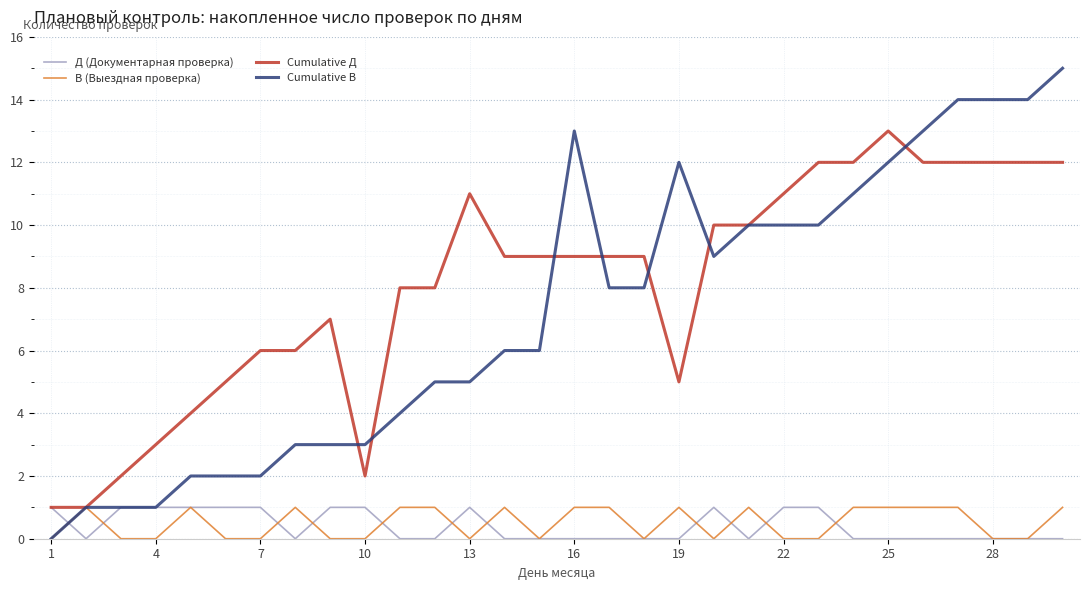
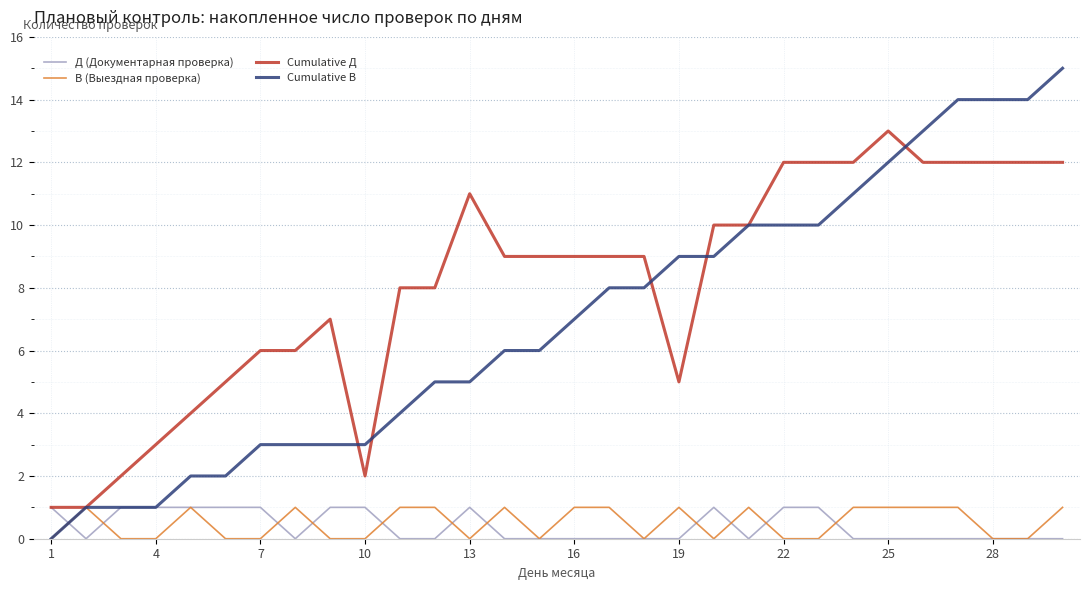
  {
    "Д (Документарная проверка)": {
      "7": 1,
      "10": 1,
      "13": 1,
      "16": 0,
      "19": 0,
      "22": 1,
      "25": 0
    },
    "В (Выездная проверка)": {
      "4": 0,
      "7": 0,
      "10": 0,
      "13": 0,
      "16": 1,
      "19": 1,
      "22": 0,
      "25": 1
    },
    "Cumulative Д": {
      "4": 3,
      "7": 6,
      "10": 2,
      "13": 11,
      "16": 9,
      "19": 5,
-     "22": 11,
+     "22": 12,
      "25": 13,
      "28": 12
    },
    "Cumulative В": {
-     "7": 2,
+     "7": 3,
      "10": 3,
      "13": 5,
-     "16": 13,
-     "19": 12,
+     "16": 7,
+     "19": 9,
      "22": 10,
      "25": 12,
      "28": 14
    }
  }
